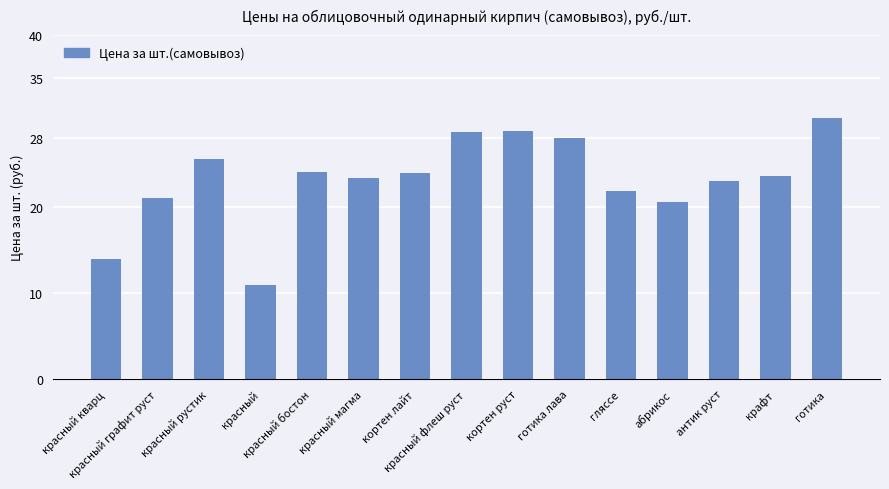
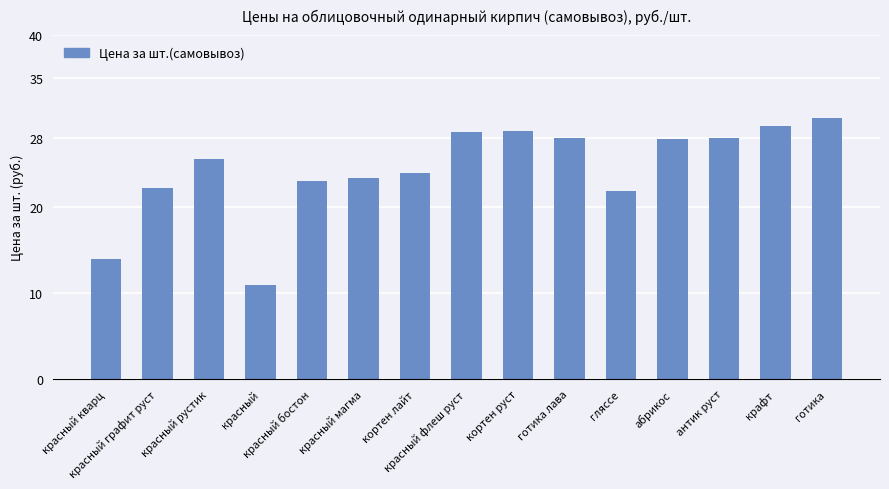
  {
    "красный кварц": 14,
-   "красный графит руст": 21,
+   "красный графит руст": 22,
    "красный рустик": 26,
    "красный": 11,
-   "красный бостон": 24,
+   "красный бостон": 23,
    "красный магма": 23,
    "кортен лайт": 24,
    "красный флеш руст": 29,
    "кортен руст": 29,
    "готика лава": 28,
    "гляссе": 22,
-   "абрикос": 21,
-   "антик руст": 23,
-   "крафт": 24,
+   "абрикос": 28,
+   "антик руст": 28,
+   "крафт": 29,
    "готика": 30
  }
